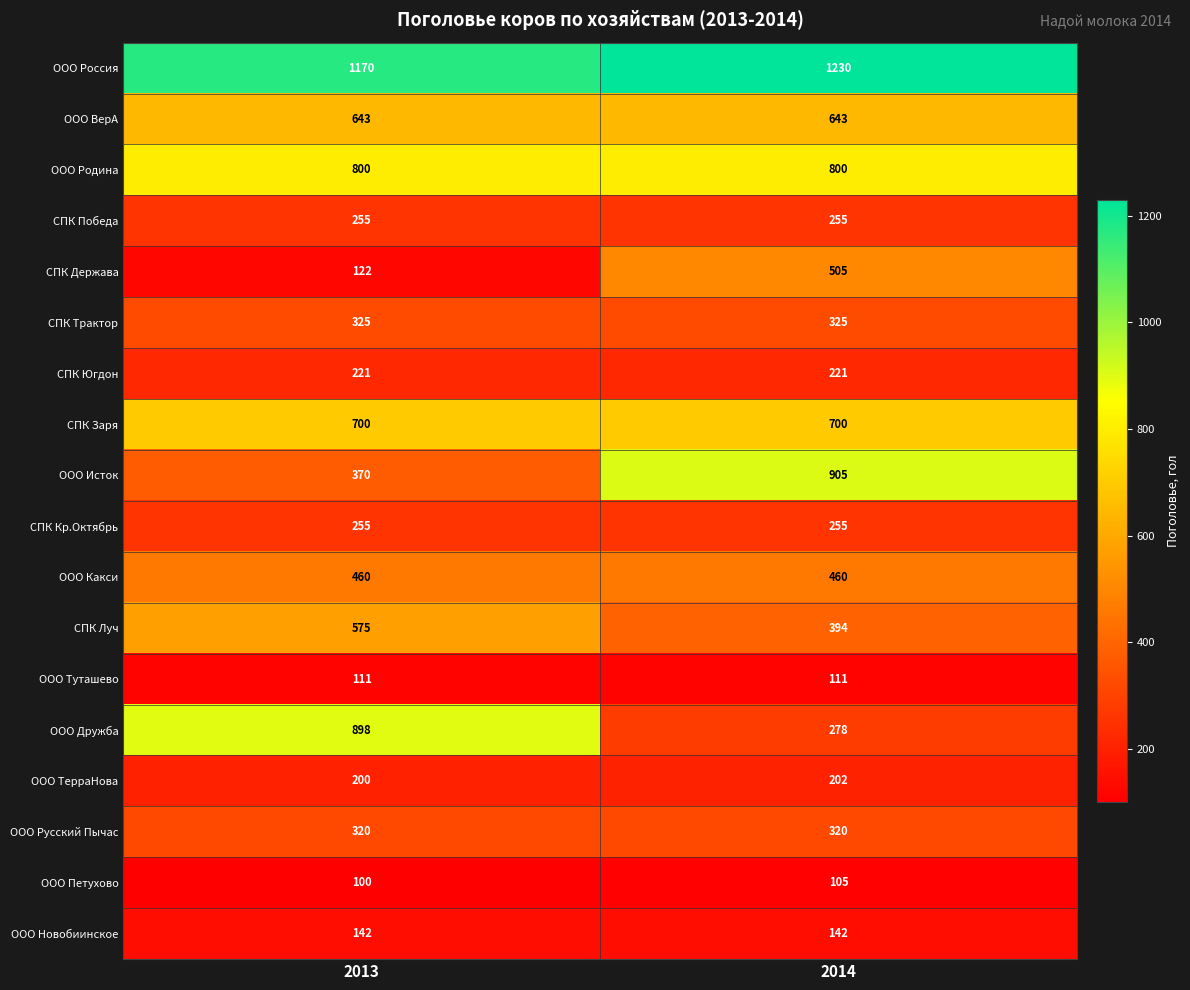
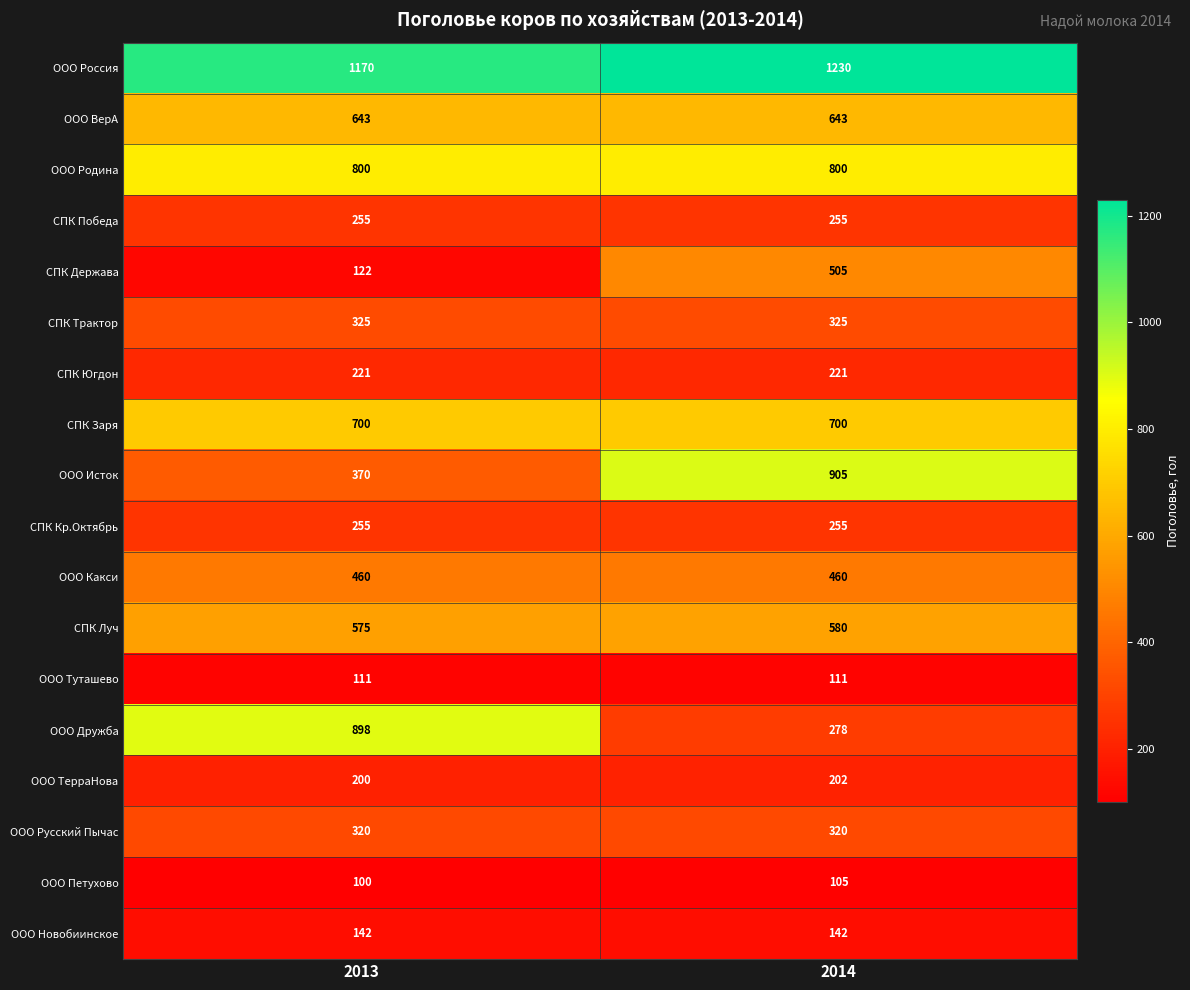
  {
    "ООО Россия": {
      "2013": 1170,
      "2014": 1230
    },
    "ООО ВерА": {
      "2013": 643,
      "2014": 643
    },
    "ООО Родина": {
      "2013": 800,
      "2014": 800
    },
    "СПК Победа": {
      "2013": 255,
      "2014": 255
    },
    "СПК Держава": {
      "2013": 122,
      "2014": 505
    },
    "СПК Трактор": {
      "2013": 325,
      "2014": 325
    },
    "СПК Югдон": {
      "2013": 221,
      "2014": 221
    },
    "СПК Заря": {
      "2013": 700,
      "2014": 700
    },
    "ООО Исток": {
      "2013": 370,
      "2014": 905
    },
    "СПК Кр.Октябрь": {
      "2013": 255,
      "2014": 255
    },
    "ООО Какси": {
      "2013": 460,
      "2014": 460
    },
    "СПК Луч": {
      "2013": 575,
-     "2014": 394
+     "2014": 580
    },
    "ООО Туташево": {
      "2013": 111,
      "2014": 111
    },
    "ООО Дружба": {
      "2013": 898,
      "2014": 278
    },
    "ООО ТерраНова": {
      "2013": 200,
      "2014": 202
    },
    "ООО Русский Пычас": {
      "2013": 320,
      "2014": 320
    },
    "ООО Петухово": {
      "2013": 100,
      "2014": 105
    },
    "ООО Новобиинское": {
      "2013": 142,
      "2014": 142
    }
  }
